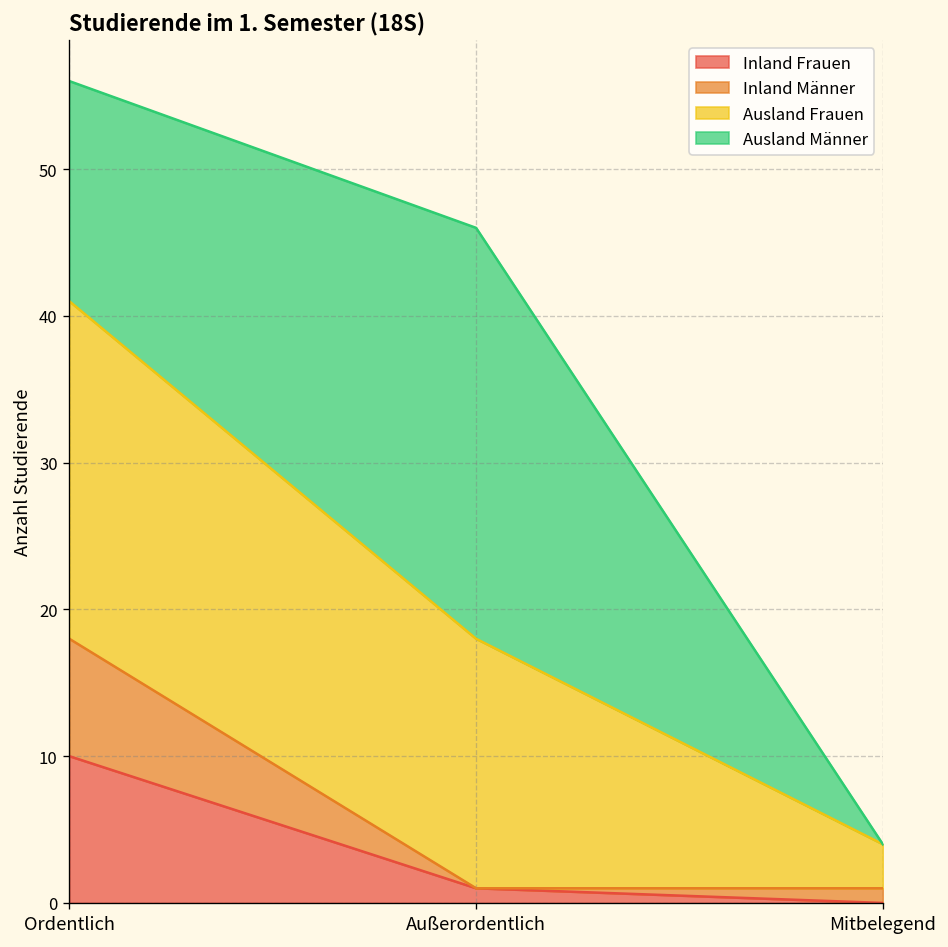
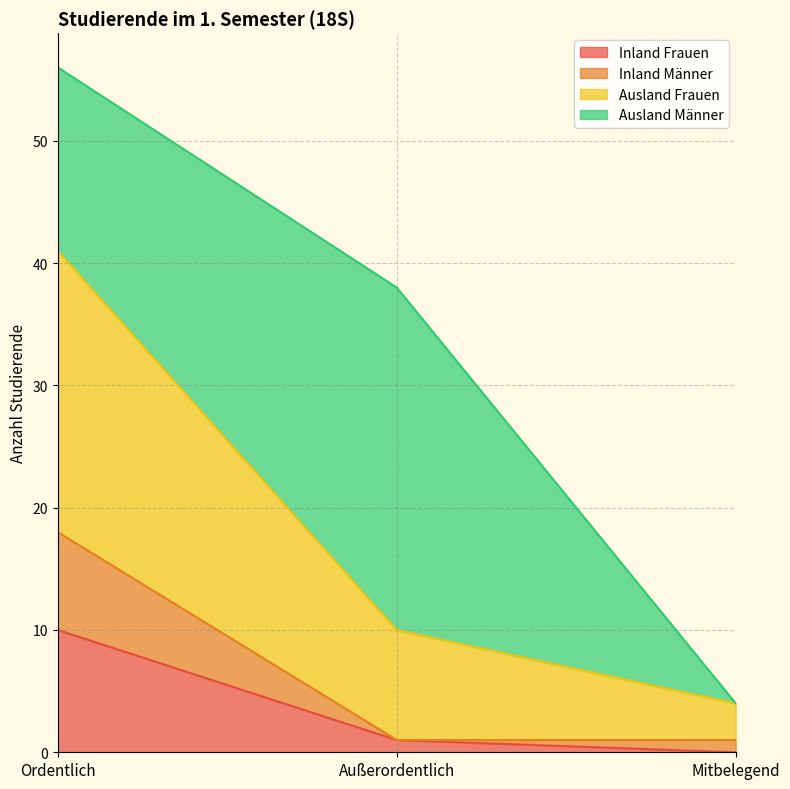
  {
    "Ausland Frauen": {
      "Ordentlich": 23,
-     "Außerordentlich": 17
+     "Außerordentlich": 9
    },
    "Ausland Männer": {
      "Ordentlich": 15,
      "Außerordentlich": 28
    }
  }
